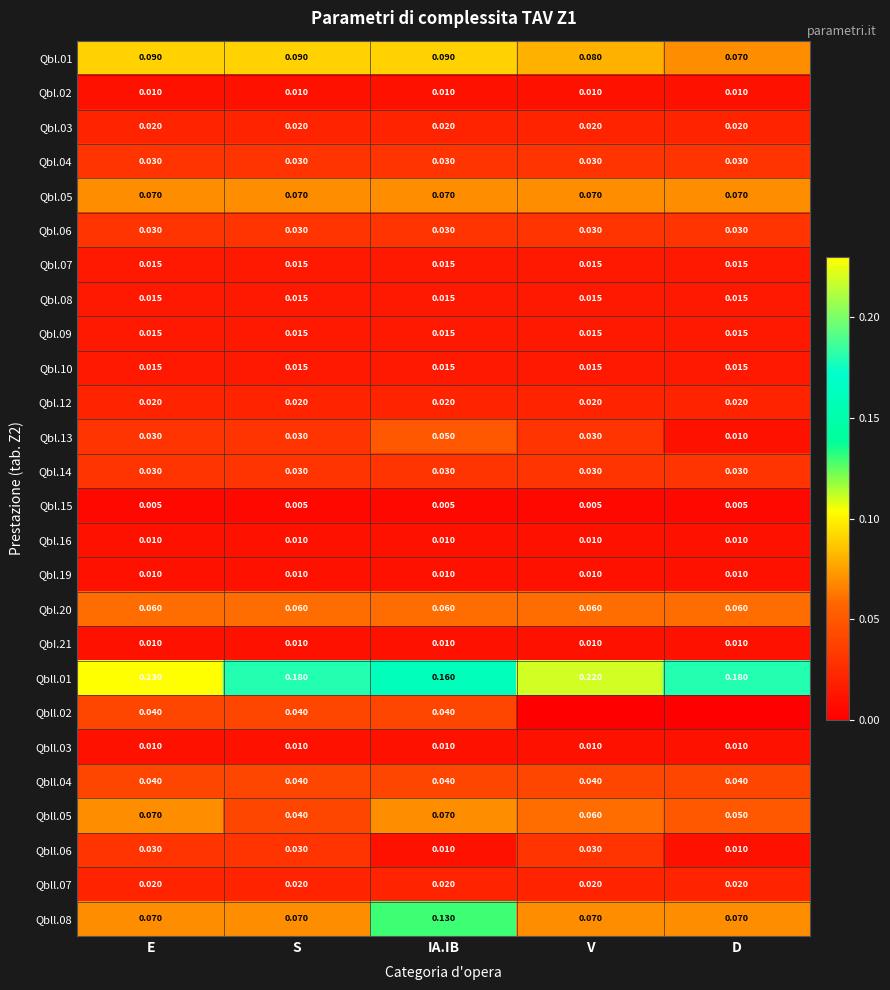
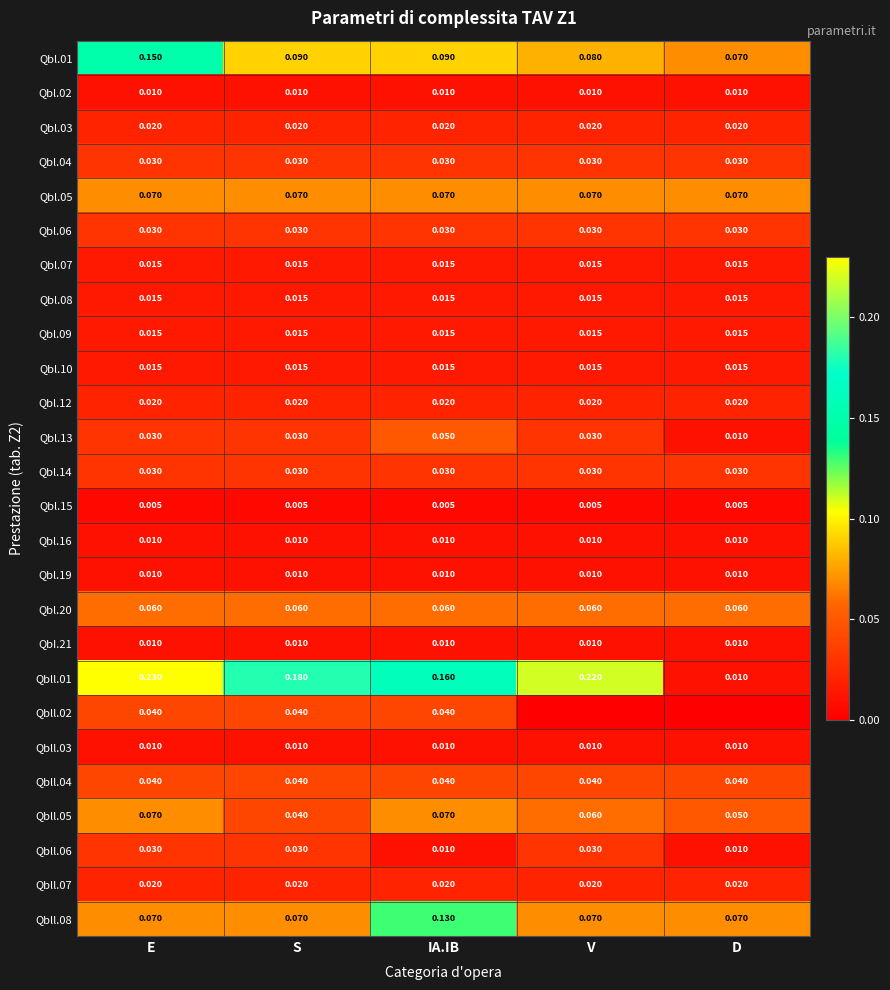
  {
    "Qbl.01": {
-     "E": 0.090,
+     "E": 0.150,
      "S": 0.090,
      "IA.IB": 0.090,
      "V": 0.080,
      "D": 0.070
    },
    "Qbl.02": {
      "E": 0.010,
      "S": 0.010,
      "IA.IB": 0.010,
      "V": 0.010,
      "D": 0.010
    },
    "Qbl.03": {
      "E": 0.020,
      "S": 0.020,
      "IA.IB": 0.020,
      "V": 0.020,
      "D": 0.020
    },
    "Qbl.04": {
      "E": 0.030,
      "S": 0.030,
      "IA.IB": 0.030,
      "V": 0.030,
      "D": 0.030
    },
    "Qbl.05": {
      "E": 0.070,
      "S": 0.070,
      "IA.IB": 0.070,
      "V": 0.070,
      "D": 0.070
    },
    "Qbl.06": {
      "E": 0.030,
      "S": 0.030,
      "IA.IB": 0.030,
      "V": 0.030,
      "D": 0.030
    },
    "Qbl.07": {
      "E": 0.015,
      "S": 0.015,
      "IA.IB": 0.015,
      "V": 0.015,
      "D": 0.015
    },
    "Qbl.08": {
      "E": 0.015,
      "S": 0.015,
      "IA.IB": 0.015,
      "V": 0.015,
      "D": 0.015
    },
    "Qbl.09": {
      "E": 0.015,
      "S": 0.015,
      "IA.IB": 0.015,
      "V": 0.015,
      "D": 0.015
    },
    "Qbl.10": {
      "E": 0.015,
      "S": 0.015,
      "IA.IB": 0.015,
      "V": 0.015,
      "D": 0.015
    },
    "Qbl.12": {
      "E": 0.020,
      "S": 0.020,
      "IA.IB": 0.020,
      "V": 0.020,
      "D": 0.020
    },
    "Qbl.13": {
      "E": 0.030,
      "S": 0.030,
      "IA.IB": 0.050,
      "V": 0.030,
      "D": 0.010
    },
    "Qbl.14": {
      "E": 0.030,
      "S": 0.030,
      "IA.IB": 0.030,
      "V": 0.030,
      "D": 0.030
    },
    "Qbl.15": {
      "E": 0.005,
      "S": 0.005,
      "IA.IB": 0.005,
      "V": 0.005,
      "D": 0.005
    },
    "Qbl.16": {
      "E": 0.010,
      "S": 0.010,
      "IA.IB": 0.010,
      "V": 0.010,
      "D": 0.010
    },
    "Qbl.19": {
      "E": 0.010,
      "S": 0.010,
      "IA.IB": 0.010,
      "V": 0.010,
      "D": 0.010
    },
    "Qbl.20": {
      "E": 0.060,
      "S": 0.060,
      "IA.IB": 0.060,
      "V": 0.060,
      "D": 0.060
    },
    "QbI.21": {
      "E": 0.010,
      "S": 0.010,
      "IA.IB": 0.010,
      "V": 0.010,
      "D": 0.010
    },
    "Qbll.01": {
      "E": 0.230,
      "S": 0.180,
      "IA.IB": 0.160,
      "V": 0.220,
-     "D": 0.180
+     "D": 0.010
    },
    "Qbll.02": {
      "E": 0.040,
      "S": 0.040,
      "IA.IB": 0.040
    },
    "Qbll.03": {
      "E": 0.010,
      "S": 0.010,
      "IA.IB": 0.010,
      "V": 0.010,
      "D": 0.010
    },
    "Qbll.04": {
      "E": 0.040,
      "S": 0.040,
      "IA.IB": 0.040,
      "V": 0.040,
      "D": 0.040
    },
    "Qbll.05": {
      "E": 0.070,
      "S": 0.040,
      "IA.IB": 0.070,
      "V": 0.060,
      "D": 0.050
    },
    "Qbll.06": {
      "E": 0.030,
      "S": 0.030,
      "IA.IB": 0.010,
      "V": 0.030,
      "D": 0.010
    },
    "Qbll.07": {
      "E": 0.020,
      "S": 0.020,
      "IA.IB": 0.020,
      "V": 0.020,
      "D": 0.020
    },
    "Qbll.08": {
      "E": 0.070,
      "S": 0.070,
      "IA.IB": 0.130,
      "V": 0.070,
      "D": 0.070
    }
  }
